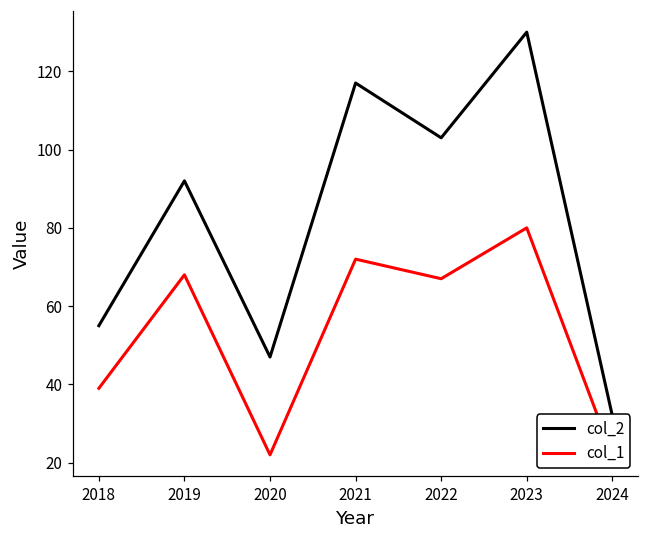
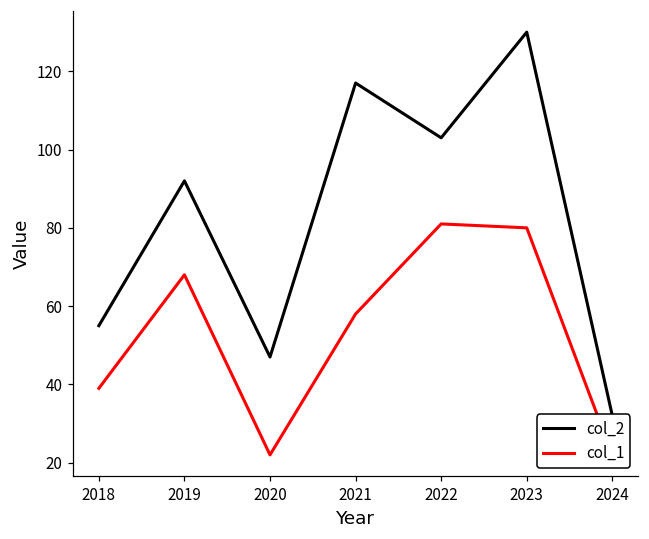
  {
    "col_2": {
      "2018": 55,
      "2019": 92,
      "2020": 47,
      "2021": 117,
      "2022": 103,
      "2023": 130,
      "2024": 32
    },
    "col_1": {
      "2018": 39,
      "2019": 68,
      "2020": 22,
-     "2021": 72,
-     "2022": 67,
+     "2021": 58,
+     "2022": 81,
      "2023": 80
    }
  }
